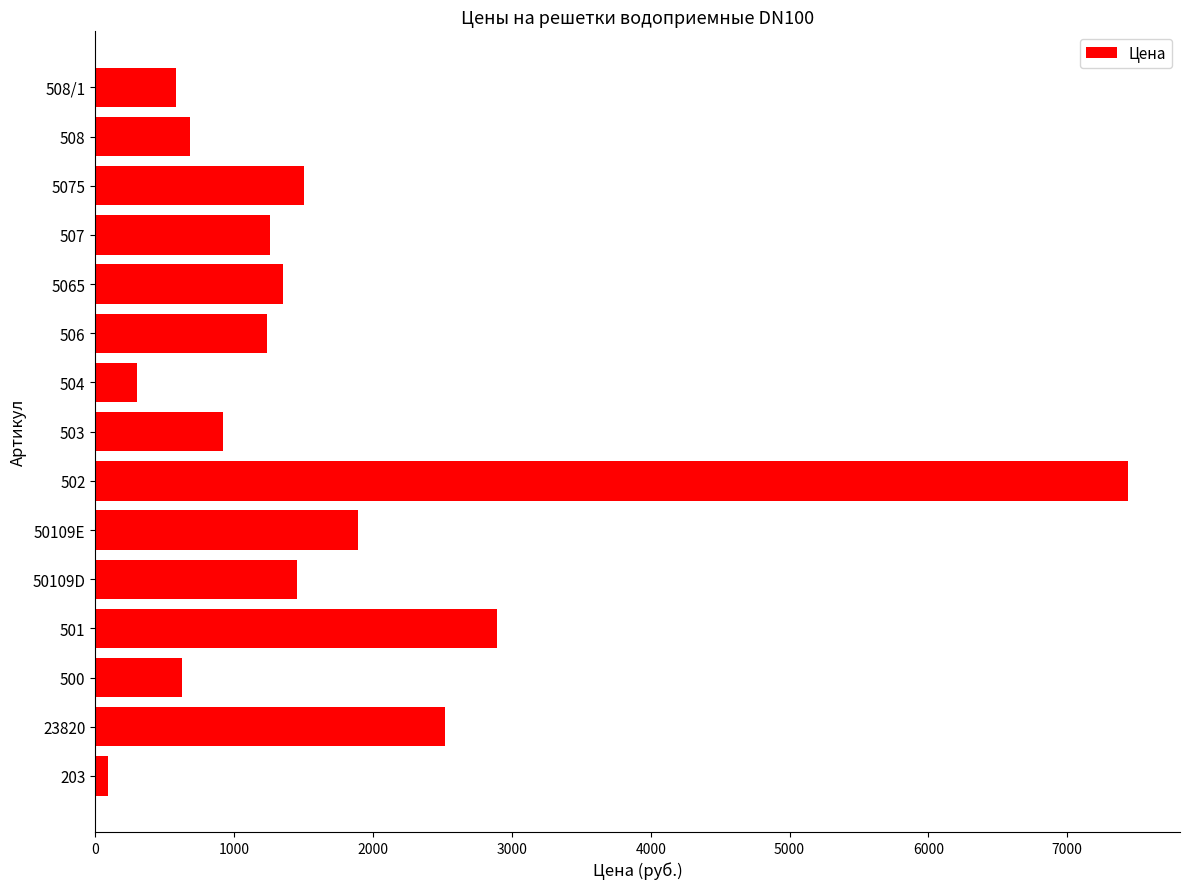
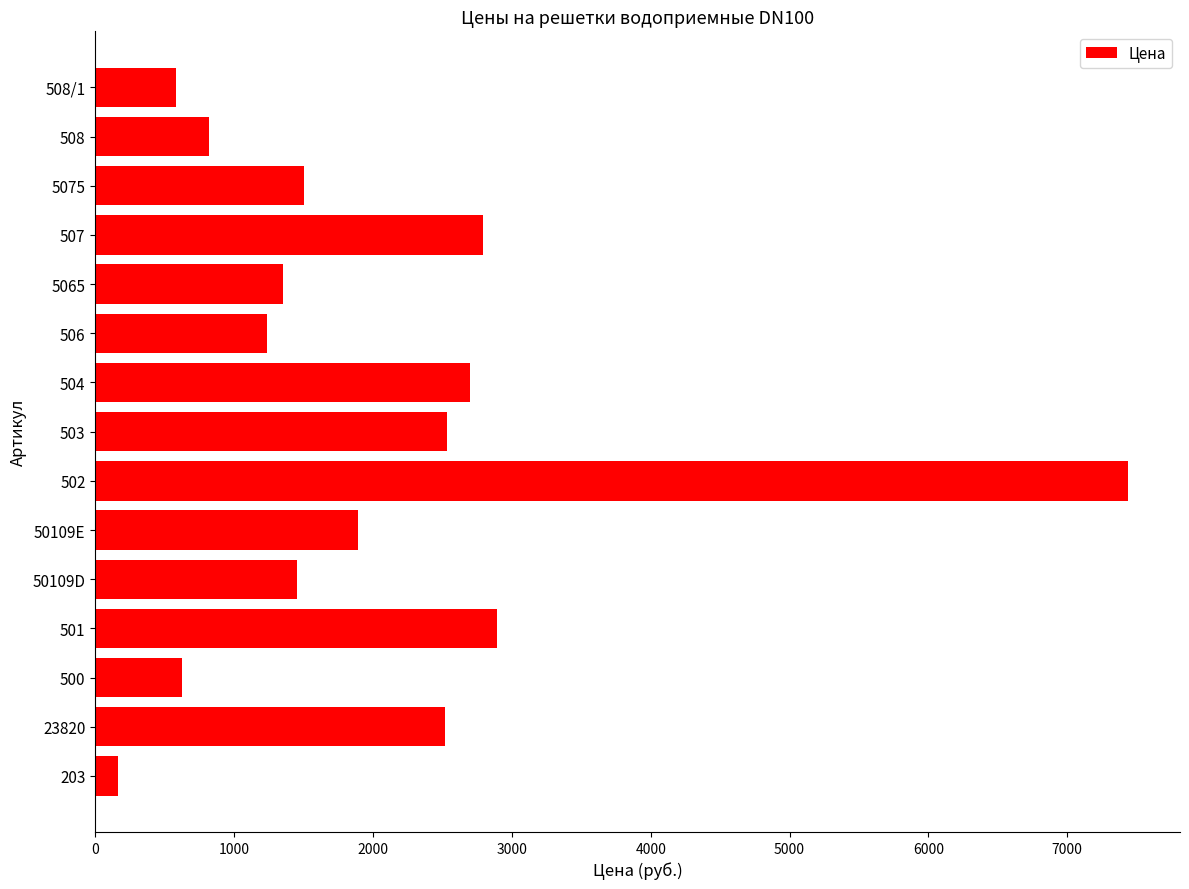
  {
    "508/1": 580,
-   "508": 680,
+   "508": 820,
    "5075": 1500,
-   "507": 1260,
+   "507": 2790,
    "5065": 1350,
    "506": 1240,
-   "504": 300,
-   "503": 920,
+   "504": 2700,
+   "503": 2530,
    "502": 7440,
    "50109E": 1900,
    "50109D": 1450,
    "501": 2890,
    "500": 620,
    "23820": 2520,
-   "203": 90
+   "203": 170
  }
